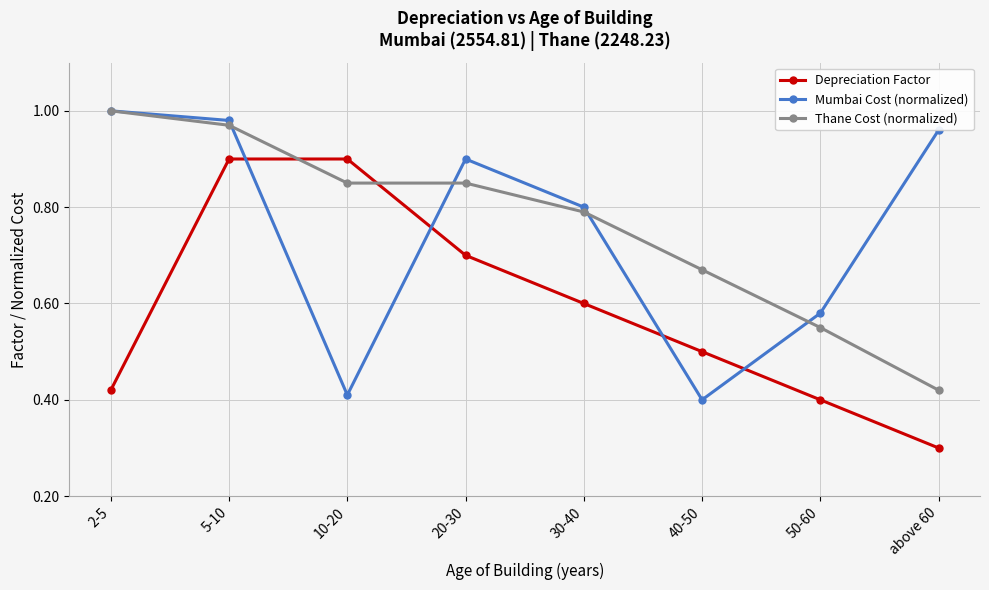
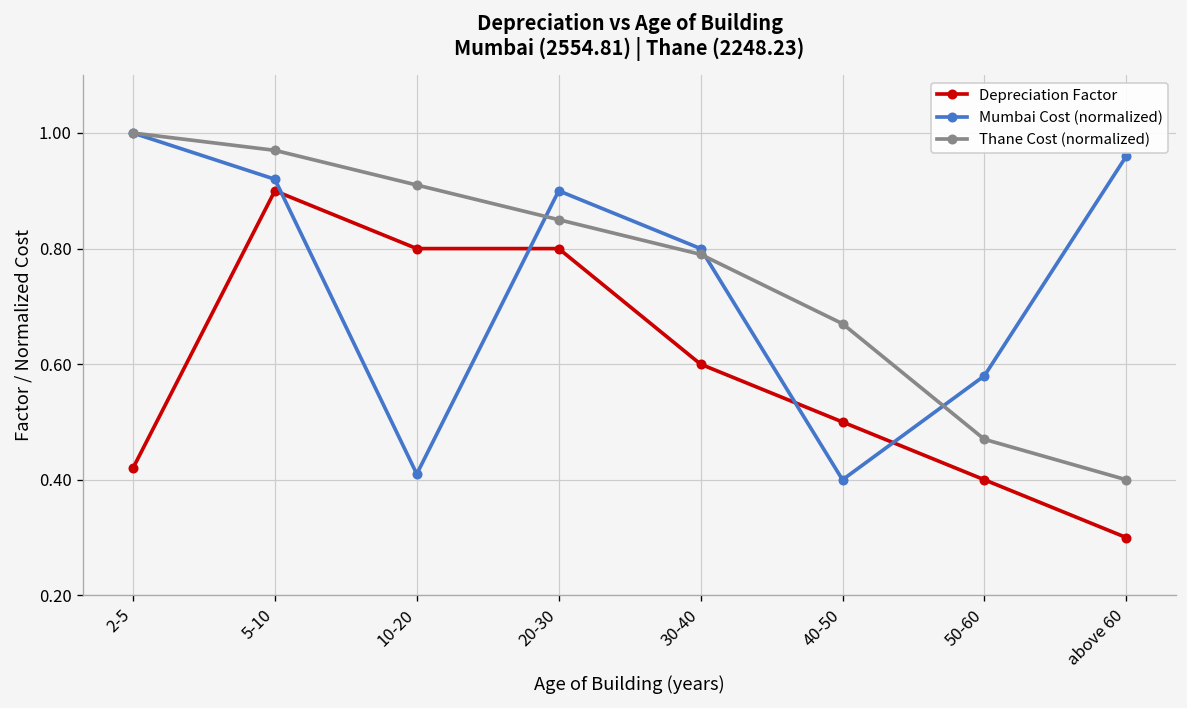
  {
    "Depreciation Factor": {
      "2-5": 0.42,
      "5-10": 0.9,
-     "10-20": 0.9,
-     "20-30": 0.7,
+     "10-20": 0.8,
+     "20-30": 0.8,
      "30-40": 0.6,
      "40-50": 0.5,
      "50-60": 0.4,
      "above 60": 0.3
    },
    "Mumbai Cost (normalized)": {
-     "5-10": 0.98,
+     "5-10": 0.92,
      "10-20": 0.41,
      "20-30": 0.90,
      "30-40": 0.80,
      "40-50": 0.40,
      "50-60": 0.58
    },
    "Thane Cost (normalized)": {
      "5-10": 0.97,
-     "10-20": 0.85,
+     "10-20": 0.91,
      "20-30": 0.85,
      "30-40": 0.79,
      "40-50": 0.67,
-     "50-60": 0.55,
-     "above 60": 0.42
+     "50-60": 0.47,
+     "above 60": 0.40
    }
  }
